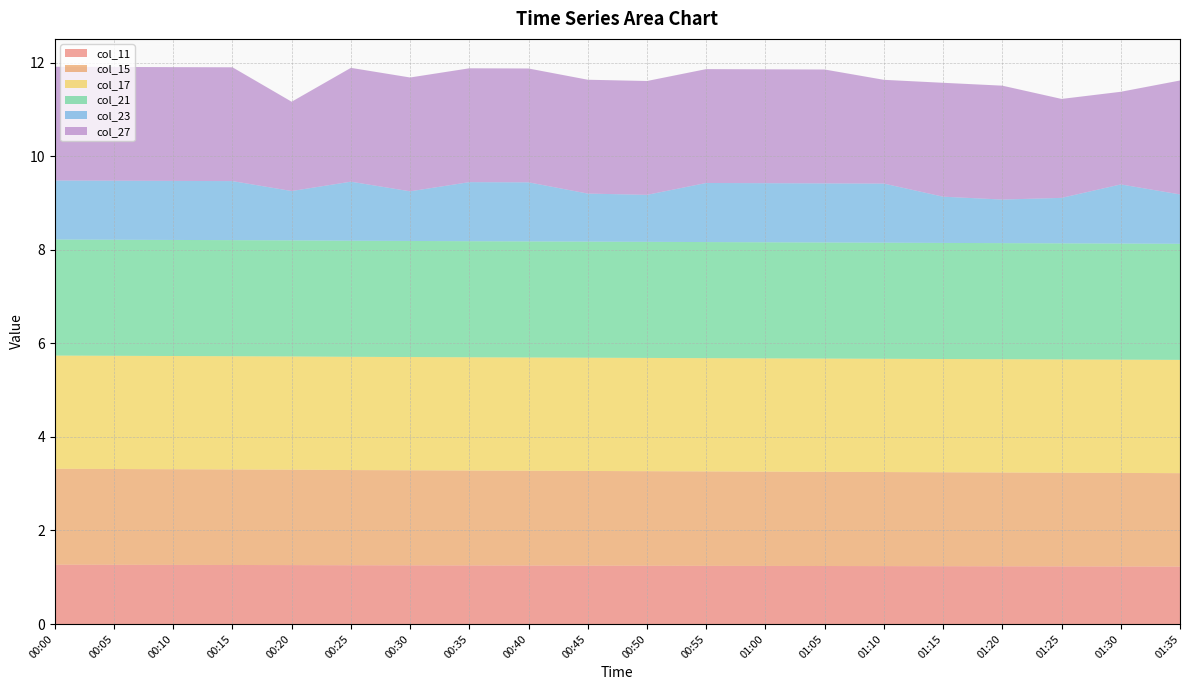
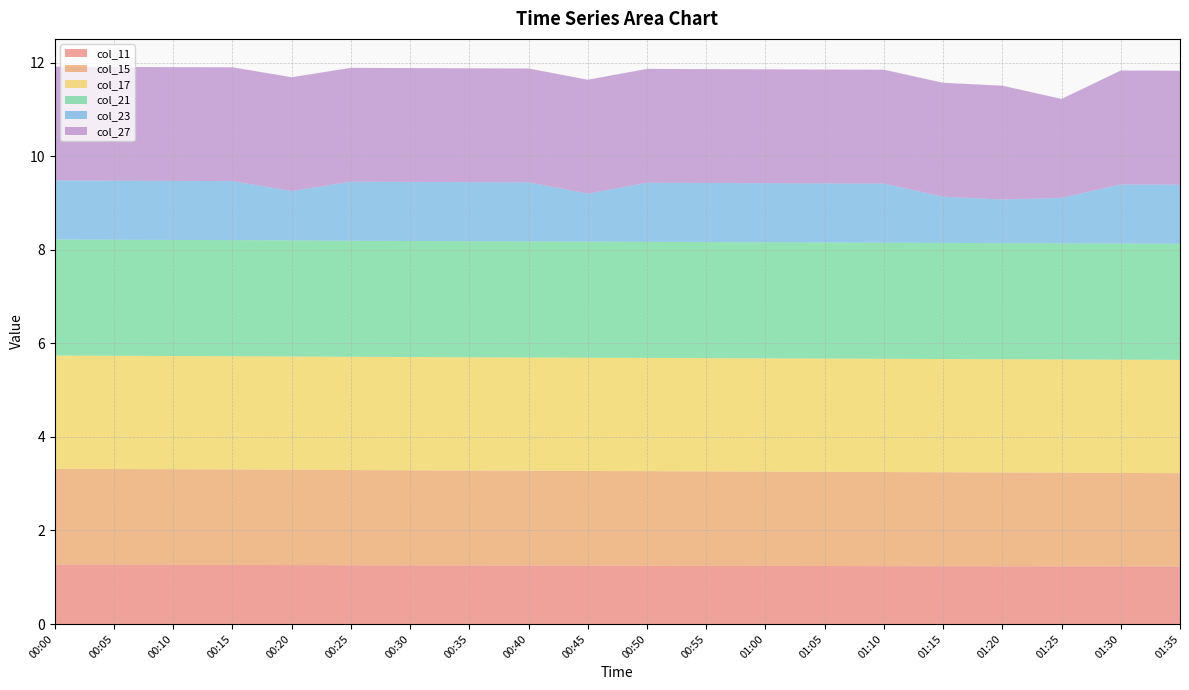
  {
    "col_21": {
      "00:00": 2.5,
      "00:05": 2.5,
      "00:10": 2.5,
      "00:15": 2.5,
      "00:20": 2.5,
      "00:25": 2.5,
      "00:30": 2.5,
      "00:35": 2.5,
      "00:40": 2.5,
      "00:45": 2.5,
      "00:50": 2.5,
      "00:55": 2.5,
      "01:00": 2.5,
      "01:05": 2.5,
      "01:10": 2.5,
      "01:15": 2.5,
      "01:20": 2.5,
      "01:25": 2.5,
      "01:30": 2.5,
      "01:35": 2.5
    },
    "col_23": {
      "00:00": 1.3,
      "00:05": 1.3,
      "00:10": 1.3,
      "00:15": 1.3,
      "00:20": 1.1,
      "00:25": 1.3,
-     "00:30": 1.1,
+     "00:30": 1.3,
      "00:35": 1.3,
      "00:40": 1.3,
      "00:45": 1.0,
-     "00:50": 1.0,
+     "00:50": 1.3,
      "00:55": 1.3,
      "01:00": 1.3,
      "01:05": 1.3,
      "01:10": 1.3,
      "01:15": 1.0,
      "01:20": 0.9,
      "01:25": 1.0,
      "01:30": 1.3,
-     "01:35": 1.1
+     "01:35": 1.3
    },
    "col_27": {
      "00:00": 2.4,
      "00:10": 2.4,
      "00:15": 2.4,
-     "00:20": 1.9,
+     "00:20": 2.4,
      "00:25": 2.4,
      "00:30": 2.4,
      "00:35": 2.4,
      "00:40": 2.4,
      "00:45": 2.4,
      "00:50": 2.4,
      "00:55": 2.4,
      "01:00": 2.4,
      "01:05": 2.4,
-     "01:10": 2.2,
+     "01:10": 2.4,
      "01:15": 2.4,
      "01:20": 2.4,
      "01:25": 2.1,
-     "01:30": 2.0,
+     "01:30": 2.4,
      "01:35": 2.4
    }
  }
